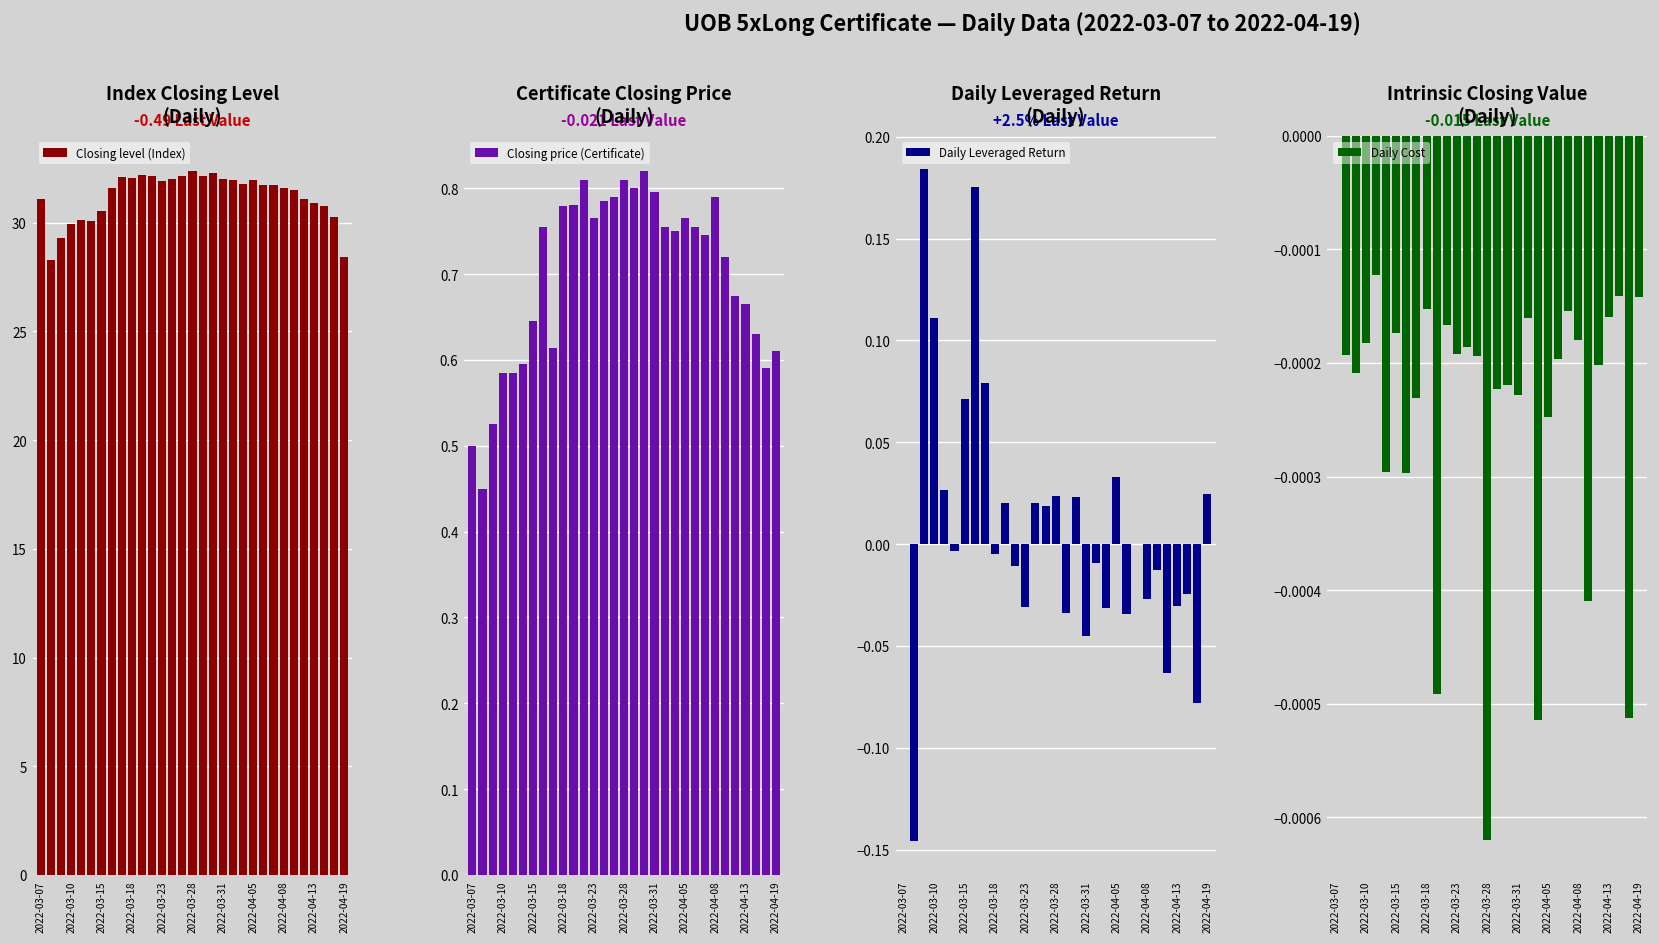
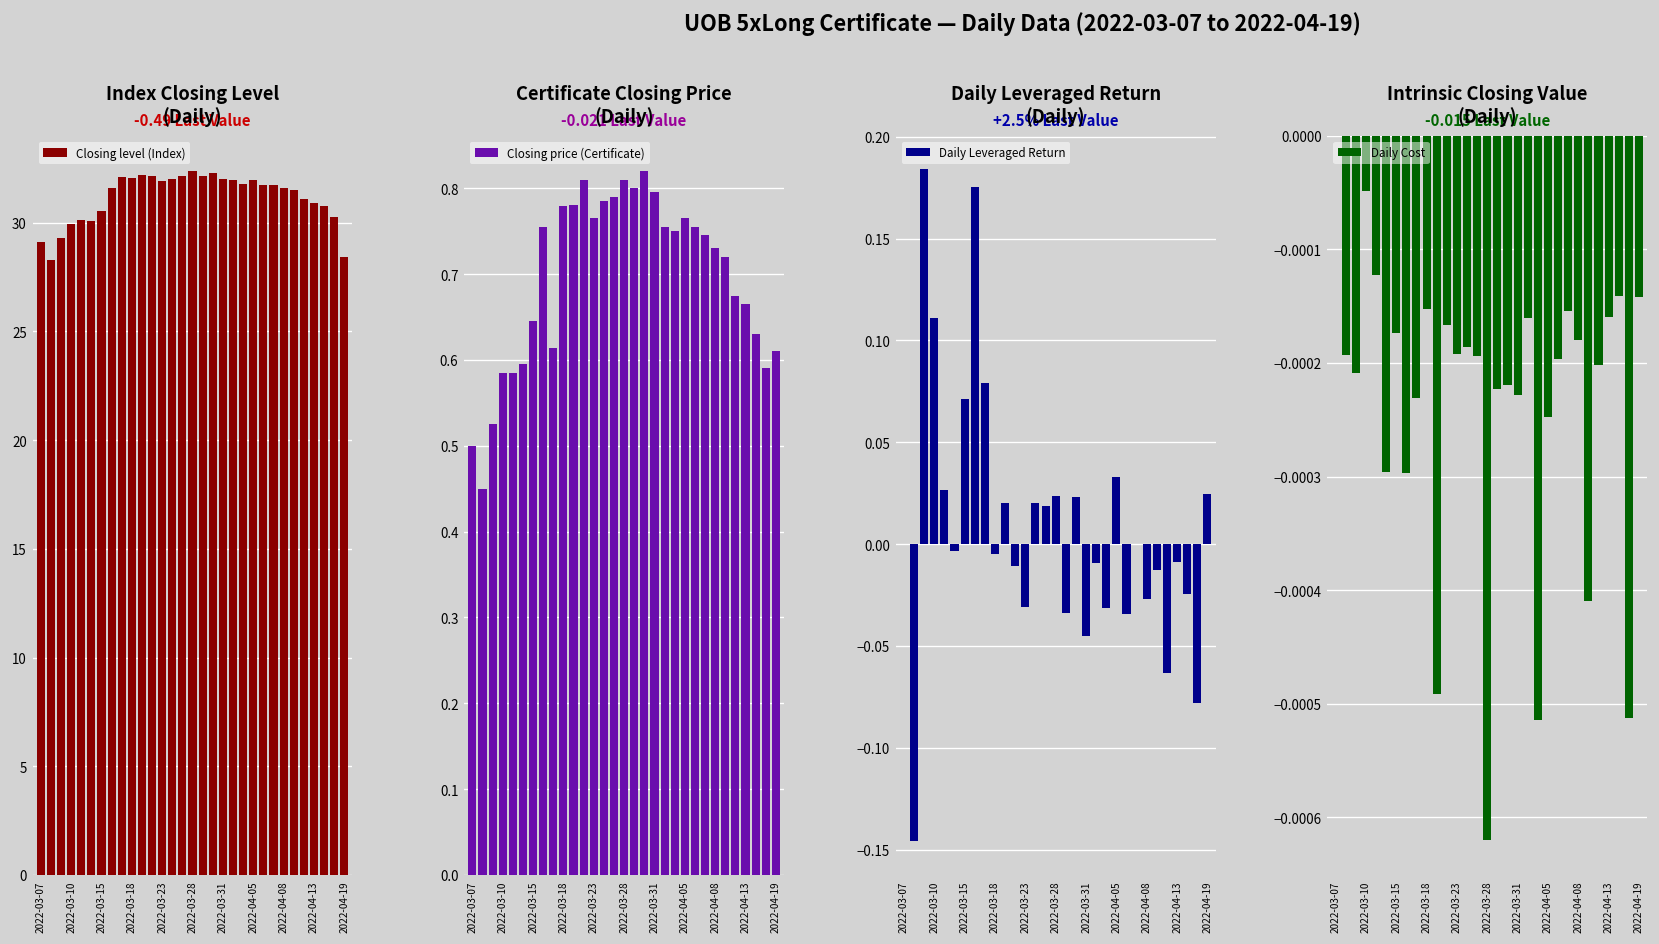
  {
    "Index Closing Level (Daily)": {
-     "2022-03-07": 31.1,
+     "2022-03-07": 29.1,
      "2022-03-10": 30.0,
      "2022-03-15": 30.5,
      "2022-03-18": 32.1,
      "2022-03-23": 31.9,
      "2022-03-28": 32.4,
      "2022-03-31": 32.0,
      "2022-04-05": 32.0,
      "2022-04-08": 31.6,
      "2022-04-13": 30.9,
      "2022-04-19": 28.4
    },
    "Certificate Closing Price (Daily)": {
      "2022-03-07": 0.50,
      "2022-03-10": 0.59,
      "2022-03-15": 0.65,
      "2022-03-18": 0.78,
      "2022-03-23": 0.77,
      "2022-03-28": 0.81,
      "2022-03-31": 0.80,
      "2022-04-05": 0.77,
-     "2022-04-08": 0.79,
+     "2022-04-08": 0.73,
      "2022-04-13": 0.67,
      "2022-04-19": 0.61
    },
    "Daily Leveraged Return (Daily)": {
      "2022-03-07": 0.000,
      "2022-03-10": 0.111,
      "2022-03-15": 0.071,
      "2022-03-18": -0.005,
      "2022-03-23": -0.031,
      "2022-03-28": 0.024,
      "2022-03-31": -0.045,
      "2022-04-05": 0.033,
      "2022-04-08": -0.027,
-     "2022-04-13": -0.031,
+     "2022-04-13": -0.009,
      "2022-04-19": 0.025
    },
    "Intrinsic Closing Value (Daily)": {
      "2022-03-07": 0.00000,
-     "2022-03-10": -0.00018,
+     "2022-03-10": -0.00005,
      "2022-03-15": -0.00017,
      "2022-03-18": -0.00015,
      "2022-03-23": -0.00019,
      "2022-03-28": -0.00062,
      "2022-03-31": -0.00023,
      "2022-04-05": -0.00025,
      "2022-04-08": -0.00018,
      "2022-04-13": -0.00016,
      "2022-04-19": -0.00014
    }
  }
